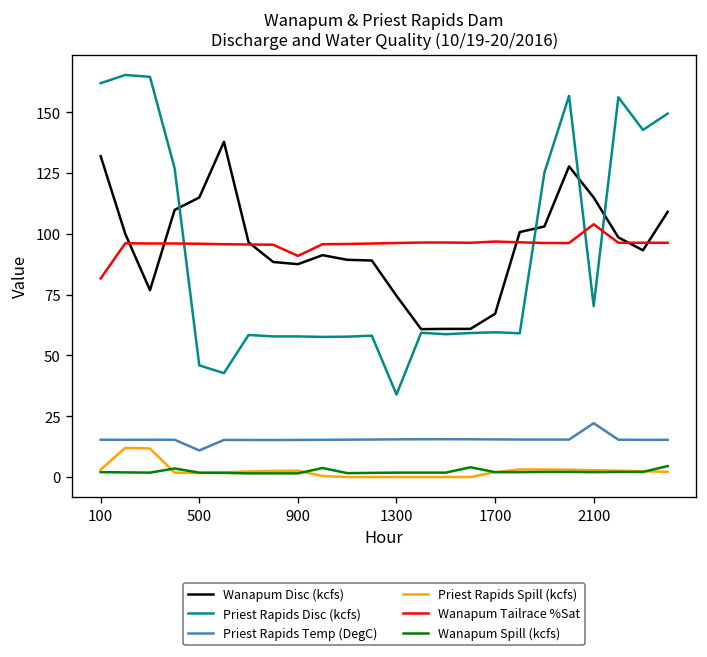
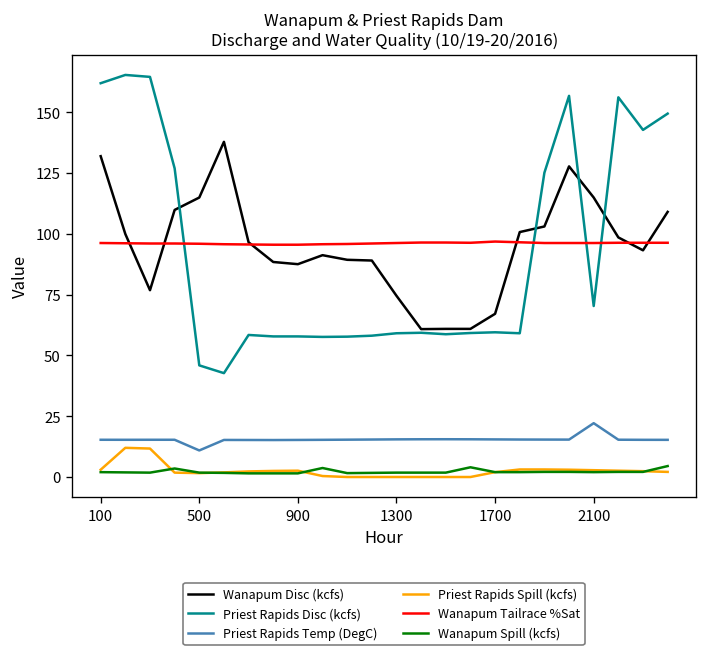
  {
    "Wanapum Disc (kcfs)": {
      "100": 132,
      "500": 115,
      "900": 88,
      "1300": 75,
      "1700": 67,
      "2100": 115
    },
    "Priest Rapids Disc (kcfs)": {
      "100": 162,
      "500": 46,
      "900": 58,
-     "1300": 34,
+     "1300": 59,
      "1700": 60,
      "2100": 70
    },
    "Priest Rapids Temp (DegC)": {
      "100": 15,
      "500": 11,
      "900": 15,
      "1300": 15,
      "1700": 15,
      "2100": 22
    },
    "Priest Rapids Spill (kcfs)": {
      "1300": 0
    },
    "Wanapum Tailrace %Sat": {
-     "100": 82,
+     "100": 96,
      "500": 96,
-     "900": 91,
+     "900": 96,
      "1300": 96,
      "1700": 97,
-     "2100": 104
+     "2100": 96
    },
    "Wanapum Spill (kcfs)": {
      "1300": 2
    }
  }
